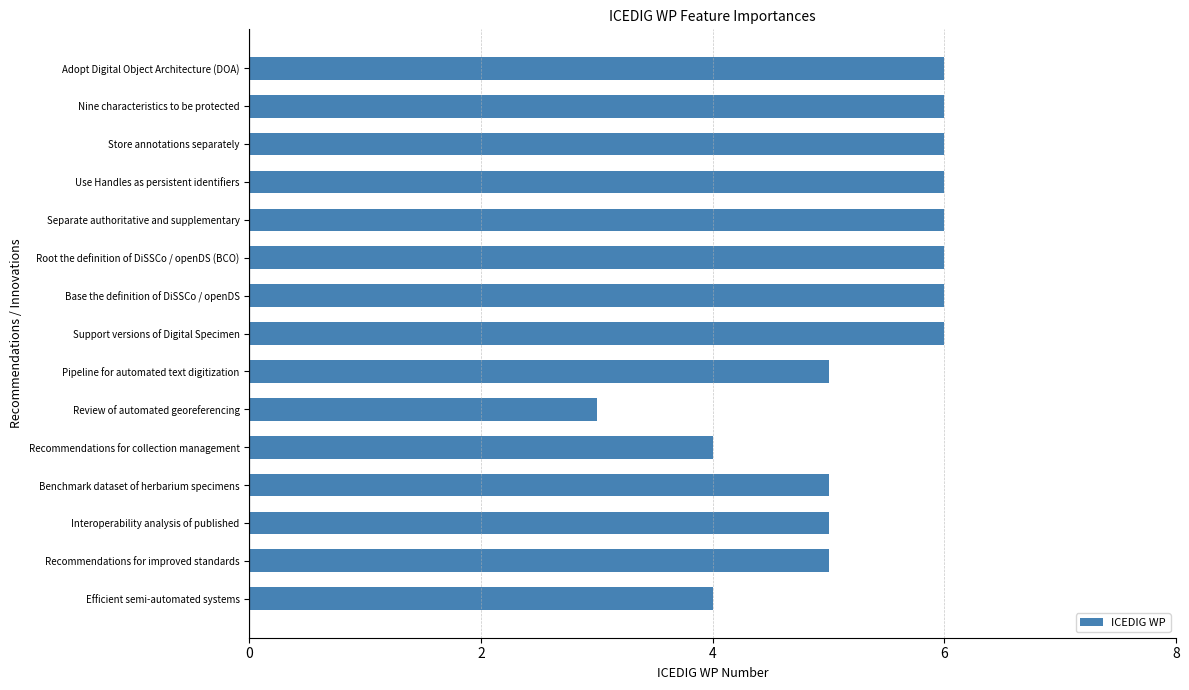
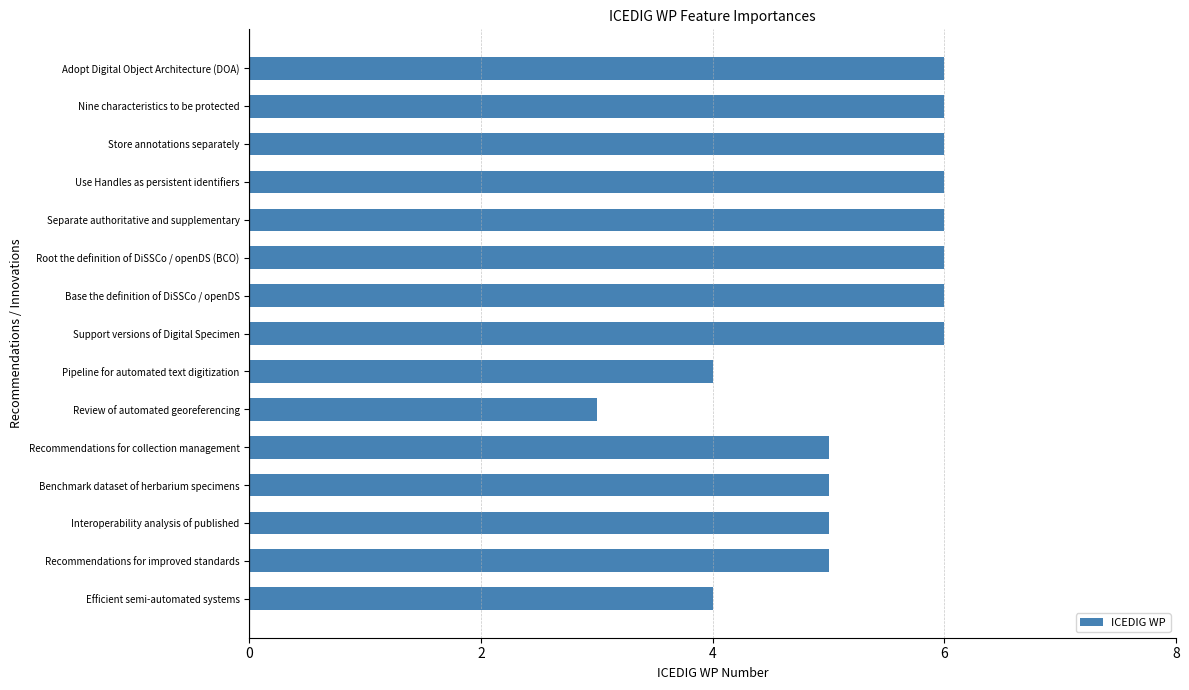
  {
    "Adopt Digital Object Architecture (DOA)": 6,
    "Nine characteristics to be protected": 6,
    "Store annotations separately": 6,
    "Use Handles as persistent identifiers": 6,
    "Separate authoritative and supplementary": 6,
    "Root the definition of DiSSCo / openDS (BCO)": 6,
    "Base the definition of DiSSCo / openDS": 6,
    "Support versions of Digital Specimen": 6,
-   "Pipeline for automated text digitization": 5,
+   "Pipeline for automated text digitization": 4,
    "Review of automated georeferencing": 3,
-   "Recommendations for collection management": 4,
+   "Recommendations for collection management": 5,
    "Benchmark dataset of herbarium specimens": 5,
    "Interoperability analysis of published": 5,
    "Recommendations for improved standards": 5,
    "Efficient semi-automated systems": 4
  }
